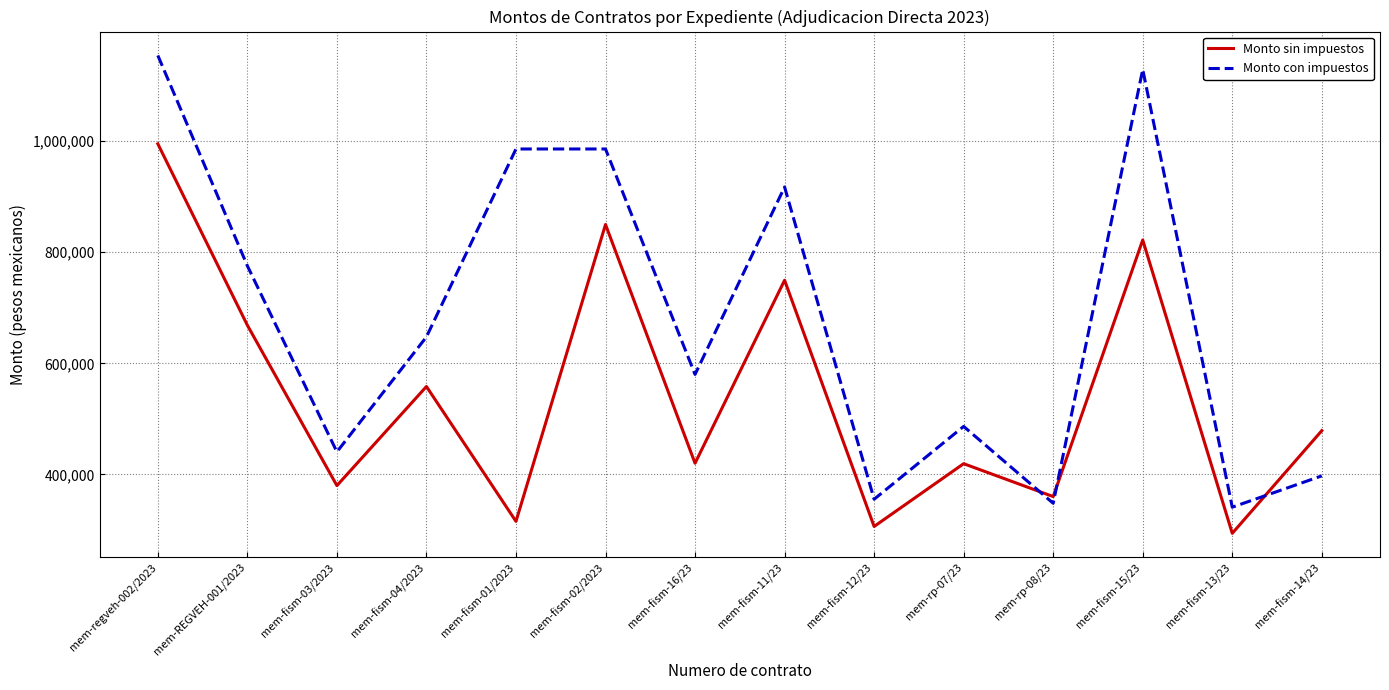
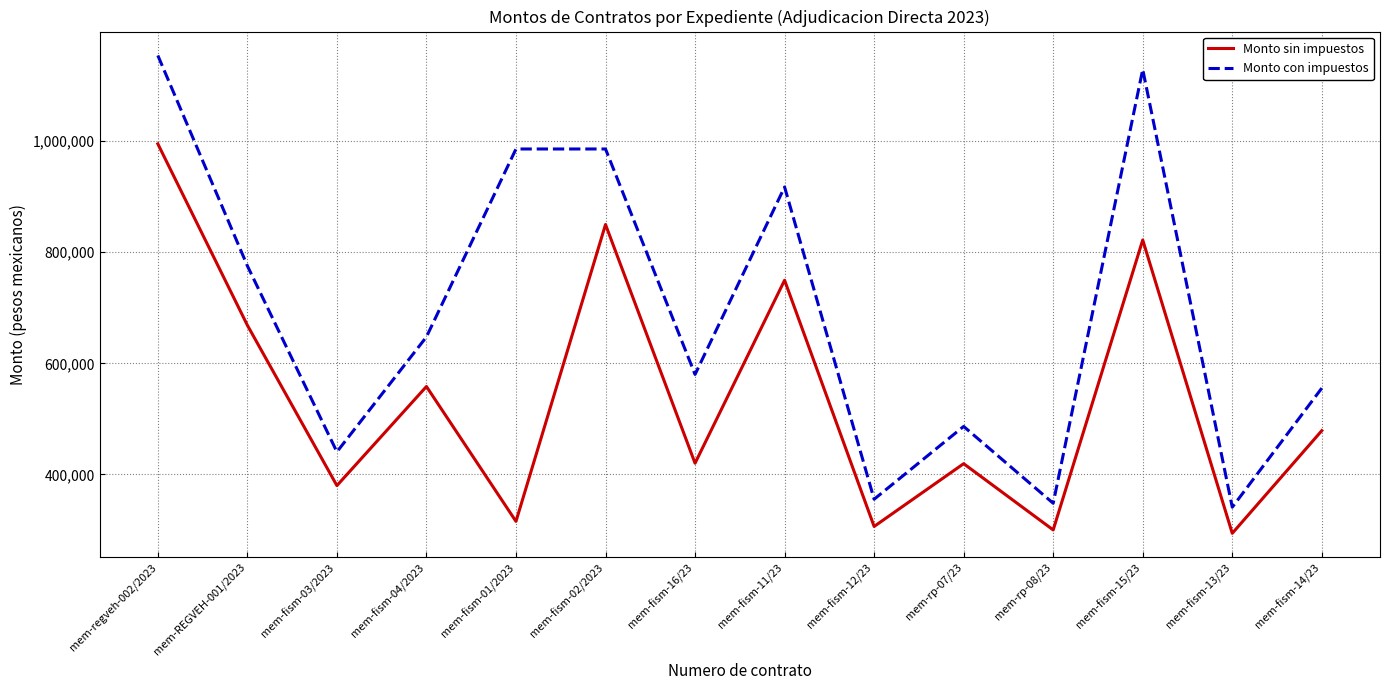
  {
    "Monto sin impuestos": {
      "mem-regveh-002/2023": "1,000,000",
      "mem-REGVEH-001/2023": "670,000",
      "mem-fism-03/2023": "380,000",
      "mem-fism-04/2023": "560,000",
      "mem-fism-01/2023": "320,000",
      "mem-fism-02/2023": "850,000",
      "mem-fism-16/23": "420,000",
      "mem-fism-11/23": "750,000",
      "mem-fism-12/23": "310,000",
      "mem-rp-07/23": "420,000",
-     "mem-rp-08/23": "360,000",
+     "mem-rp-08/23": "300,000",
      "mem-fism-15/23": "820,000",
      "mem-fism-13/23": "290,000",
      "mem-fism-14/23": "480,000"
    },
    "Monto con impuestos": {
      "mem-regveh-002/2023": "1,150,000",
      "mem-REGVEH-001/2023": "780,000",
      "mem-fism-03/2023": "440,000",
      "mem-fism-04/2023": "650,000",
      "mem-fism-01/2023": "990,000",
      "mem-fism-02/2023": "990,000",
      "mem-fism-16/23": "580,000",
      "mem-fism-11/23": "920,000",
      "mem-fism-12/23": "360,000",
      "mem-rp-07/23": "490,000",
      "mem-rp-08/23": "350,000",
      "mem-fism-15/23": "1,130,000",
      "mem-fism-13/23": "340,000",
-     "mem-fism-14/23": "400,000"
+     "mem-fism-14/23": "560,000"
    }
  }
